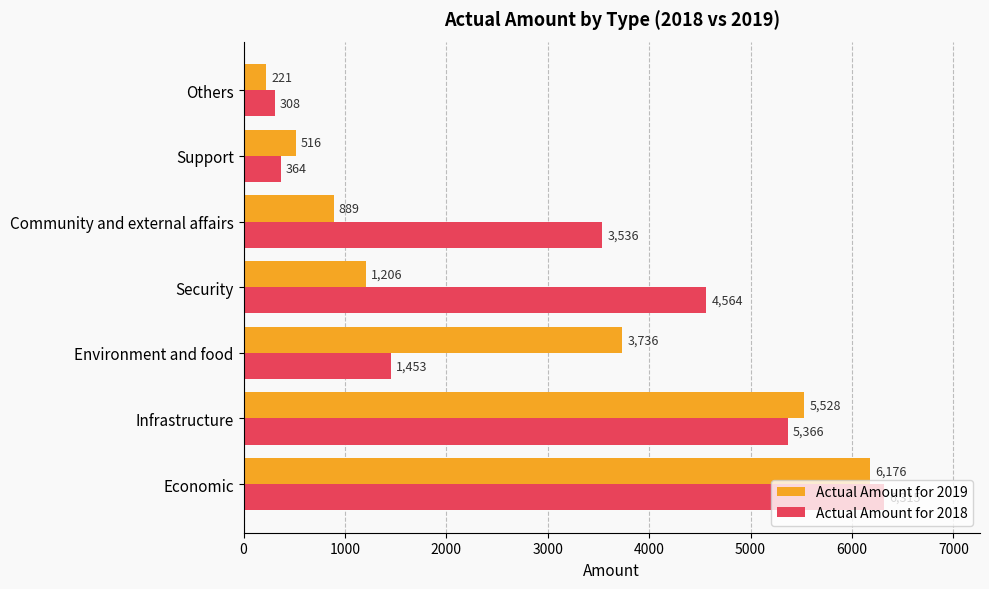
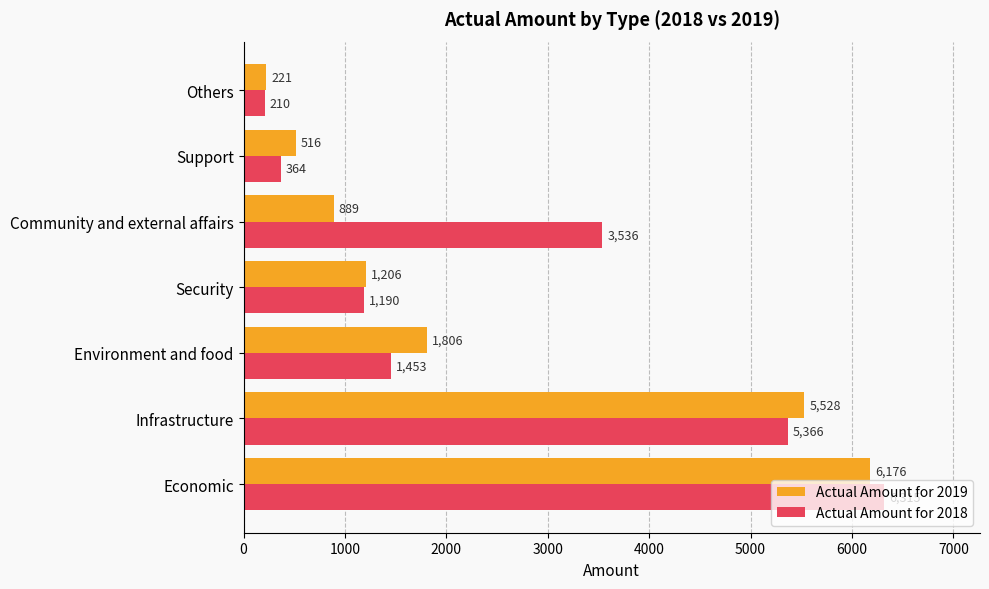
  {
    "Actual Amount for 2019": {
      "Others": "221",
      "Support": "516",
      "Community and external affairs": "889",
      "Security": "1,206",
-     "Environment and food": "3,736",
+     "Environment and food": "1,806",
      "Infrastructure": "5,528",
      "Economic": "6,176"
    },
    "Actual Amount for 2018": {
-     "Others": "308",
+     "Others": "210",
      "Support": "364",
      "Community and external affairs": "3,536",
-     "Security": "4,564",
+     "Security": "1,190",
      "Environment and food": "1,453",
      "Infrastructure": "5,366"
    }
  }
